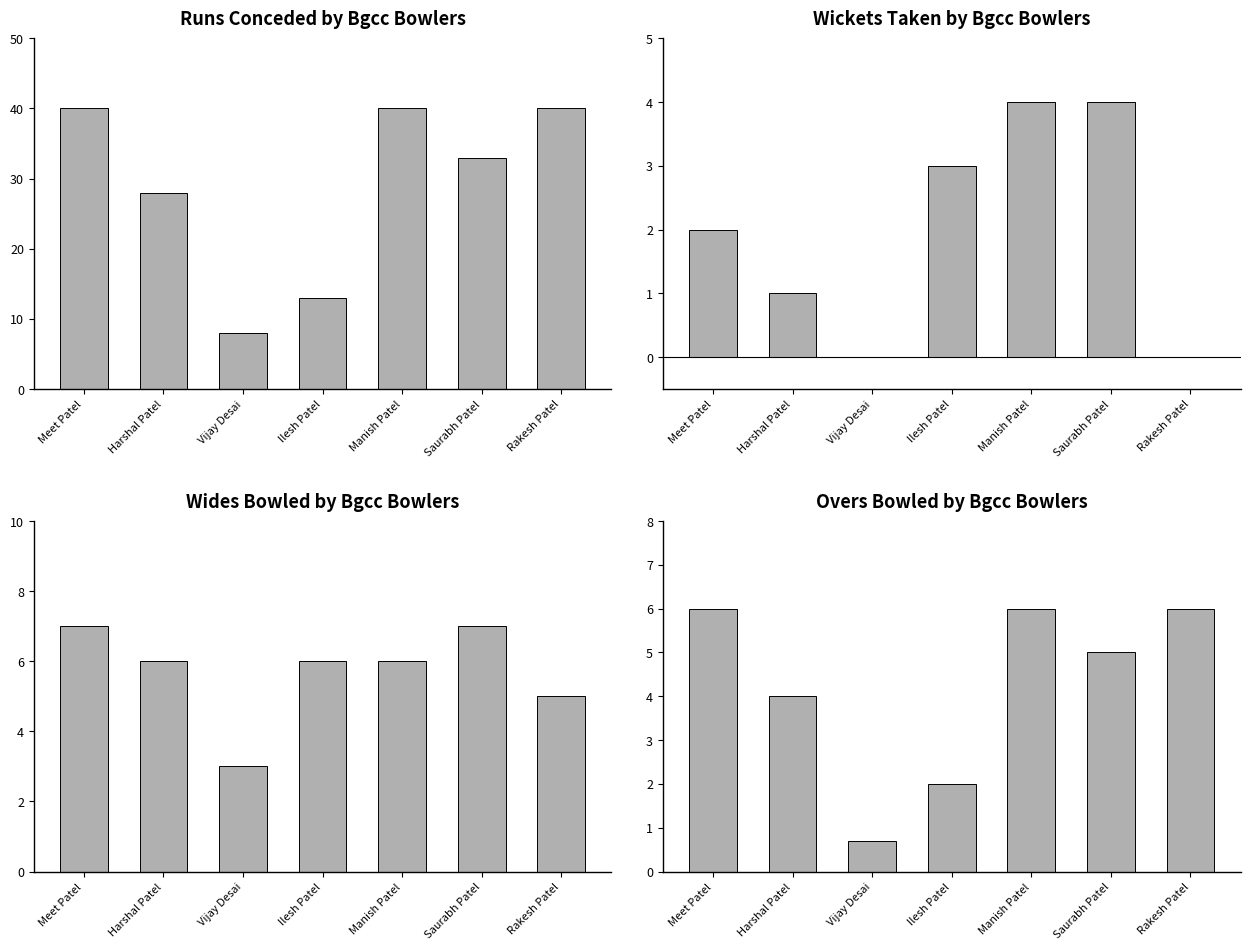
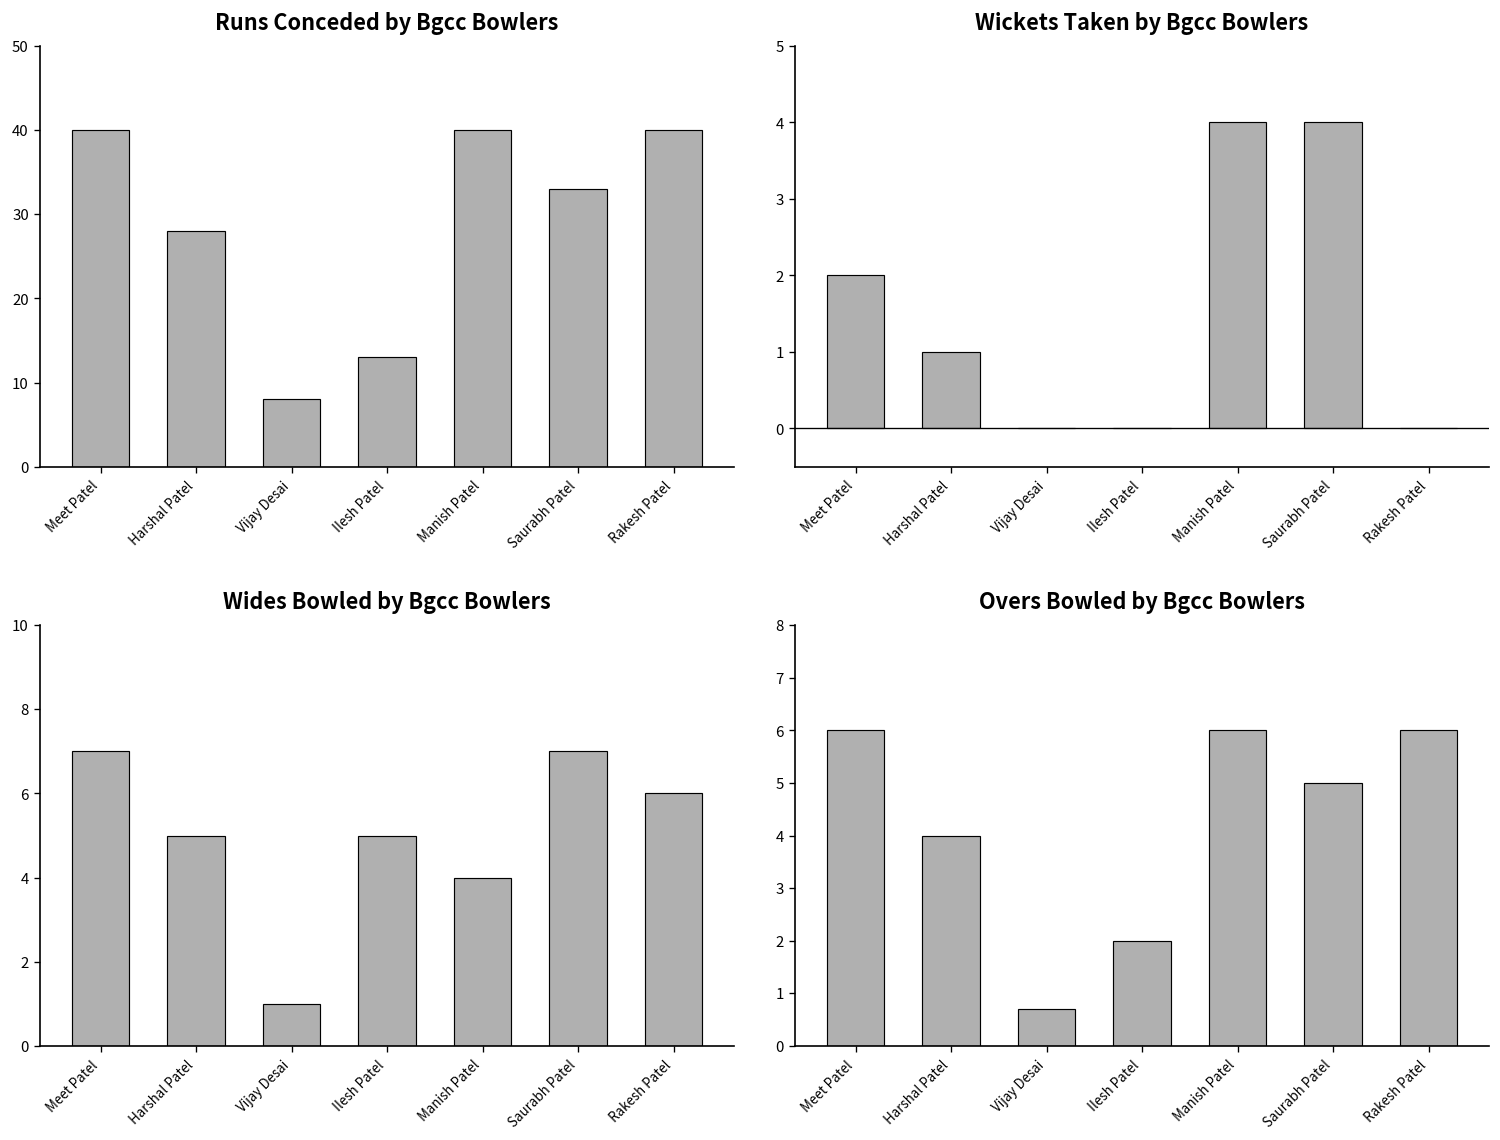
  {
    "Runs Conceded by Bgcc Bowlers": {
      "Meet Patel": 40,
      "Harshal Patel": 28,
      "Vijay Desai": 8,
      "Ilesh Patel": 13,
      "Manish Patel": 40,
      "Saurabh Patel": 33,
      "Rakesh Patel": 40
    },
    "Wickets Taken by Bgcc Bowlers": {
      "Meet Patel": 2,
      "Harshal Patel": 1,
      "Vijay Desai": 0,
-     "Ilesh Patel": 3,
+     "Ilesh Patel": 0,
      "Manish Patel": 4,
      "Saurabh Patel": 4,
      "Rakesh Patel": 0
    },
    "Wides Bowled by Bgcc Bowlers": {
      "Meet Patel": 7,
-     "Harshal Patel": 6,
-     "Vijay Desai": 3,
-     "Ilesh Patel": 6,
-     "Manish Patel": 6,
+     "Harshal Patel": 5,
+     "Vijay Desai": 1,
+     "Ilesh Patel": 5,
+     "Manish Patel": 4,
      "Saurabh Patel": 7,
-     "Rakesh Patel": 5
+     "Rakesh Patel": 6
    },
    "Overs Bowled by Bgcc Bowlers": {
      "Meet Patel": 6.0,
      "Harshal Patel": 4.0,
      "Vijay Desai": 0.7,
      "Ilesh Patel": 2.0,
      "Manish Patel": 6.0,
      "Saurabh Patel": 5.0,
      "Rakesh Patel": 6.0
    }
  }
